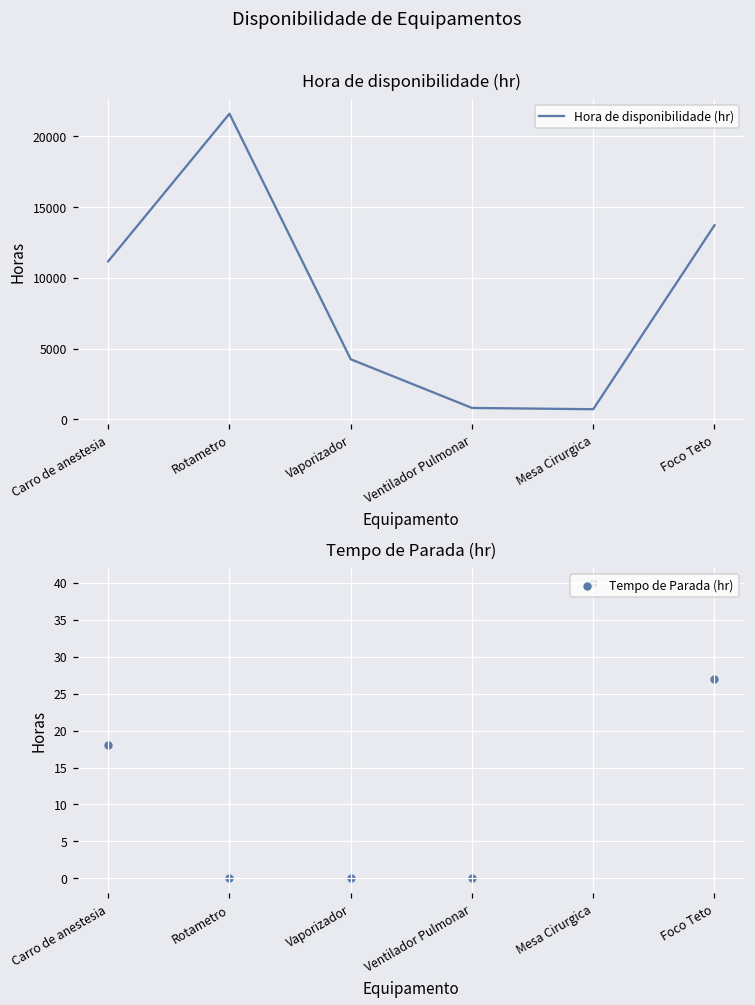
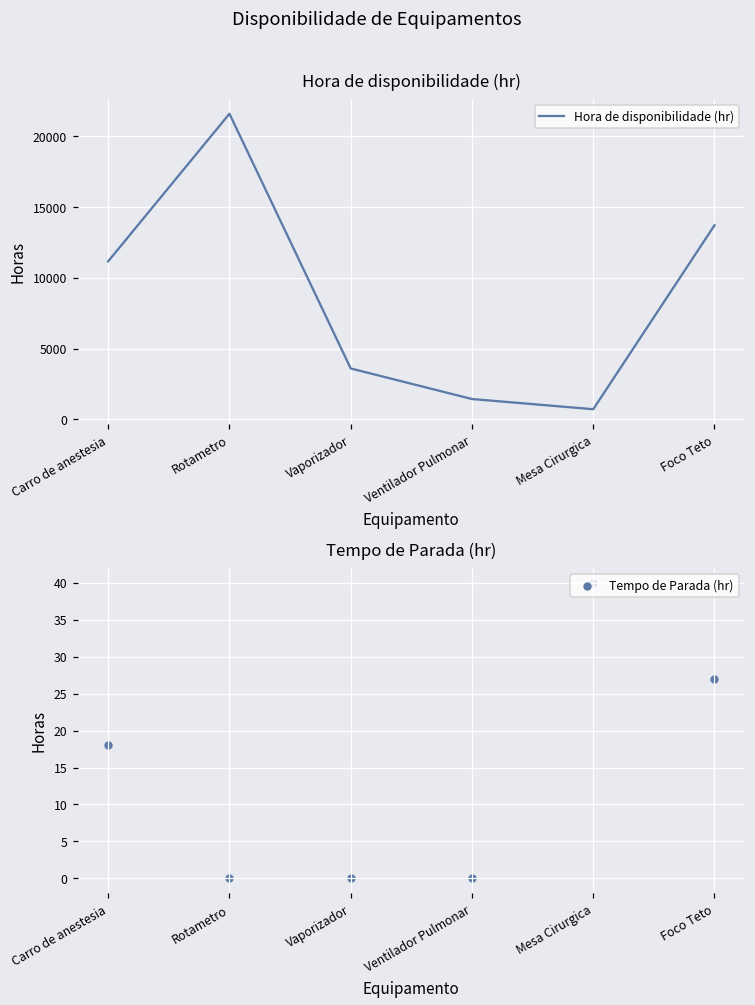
  {
    "Hora de disponibilidade (hr)": {
      "Carro de anestesia": 11200,
      "Rotametro": 21600,
-     "Vaporizador": 4300,
-     "Ventilador Pulmonar": 800,
+     "Vaporizador": 3600,
+     "Ventilador Pulmonar": 1400,
      "Mesa Cirurgica": 700,
      "Foco Teto": 13700
    }
  }
